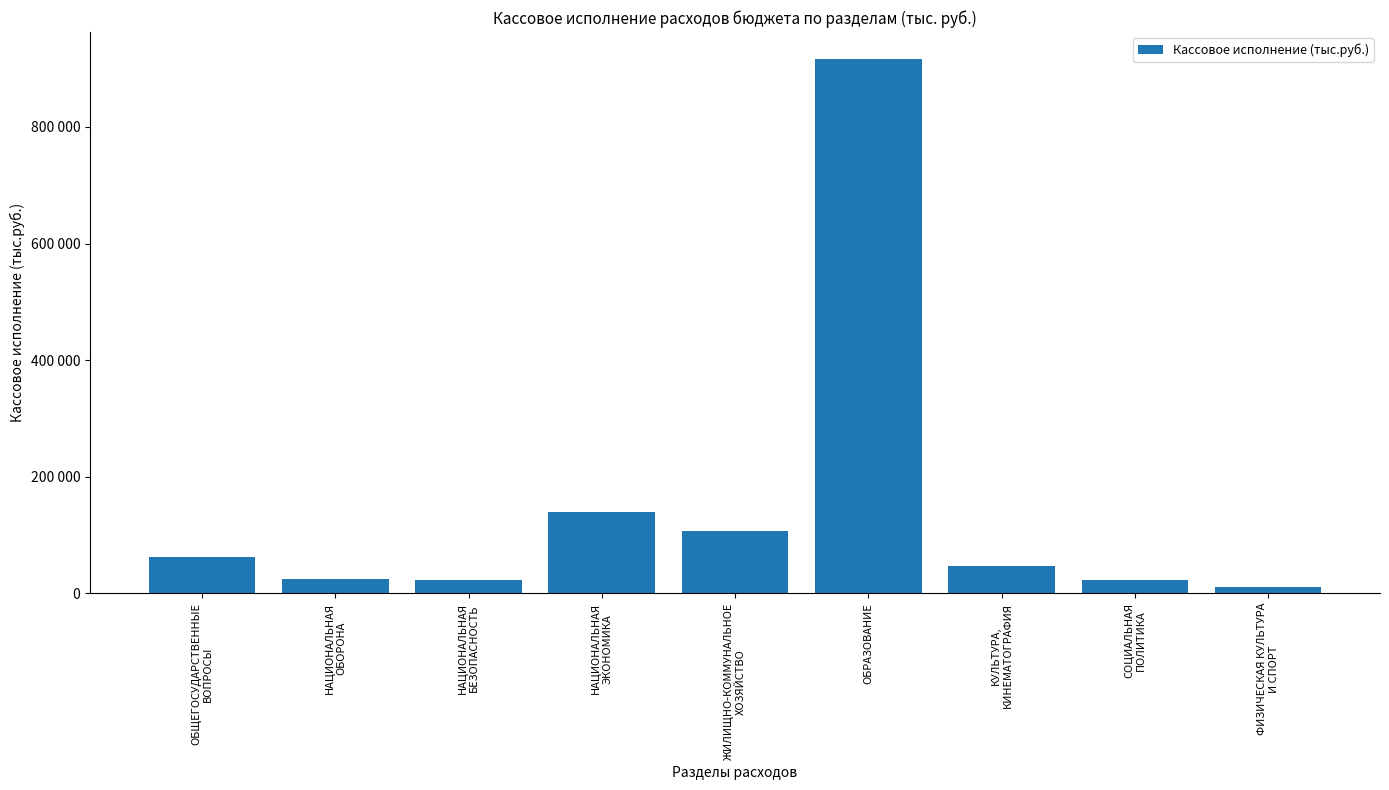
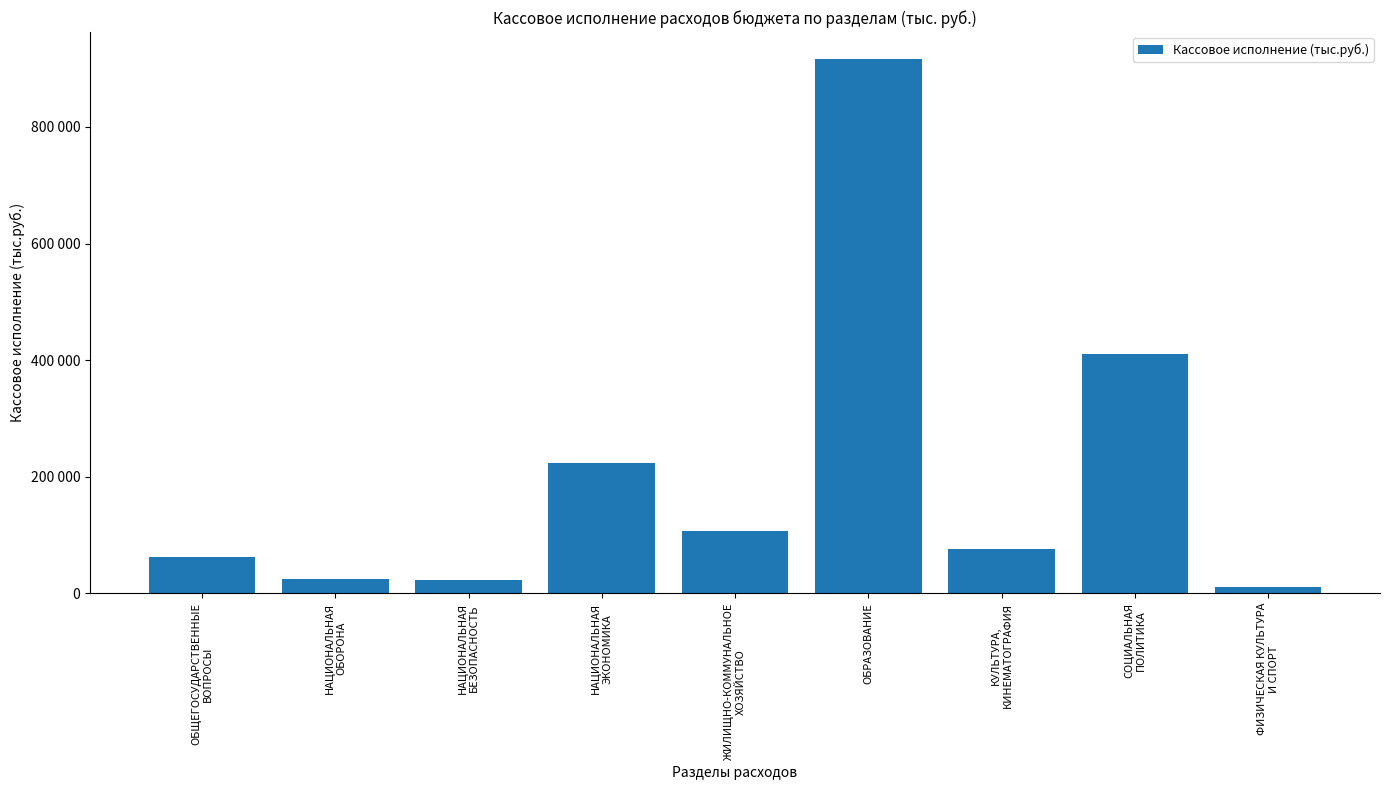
  {
    "ОБЩЕГОСУДАРСТВЕННЫЕ ВОПРОСЫ": 60000,
    "НАЦИОНАЛЬНАЯ ОБОРОНА": 30000,
    "НАЦИОНАЛЬНАЯ БЕЗОПАСНОСТЬ": 20000,
-   "НАЦИОНАЛЬНАЯ ЭКОНОМИКА": 140000,
+   "НАЦИОНАЛЬНАЯ ЭКОНОМИКА": 220000,
    "ЖИЛИЩНО-КОММУНАЛЬНОЕ ХОЗЯЙСТВО": 110000,
    "ОБРАЗОВАНИЕ": 920000,
-   "КУЛЬТУРА, КИНЕМАТОГРАФИЯ": 50000,
-   "СОЦИАЛЬНАЯ ПОЛИТИКА": 20000,
+   "КУЛЬТУРА, КИНЕМАТОГРАФИЯ": 80000,
+   "СОЦИАЛЬНАЯ ПОЛИТИКА": 410000,
    "ФИЗИЧЕСКАЯ КУЛЬТУРА И СПОРТ": 10000
  }
